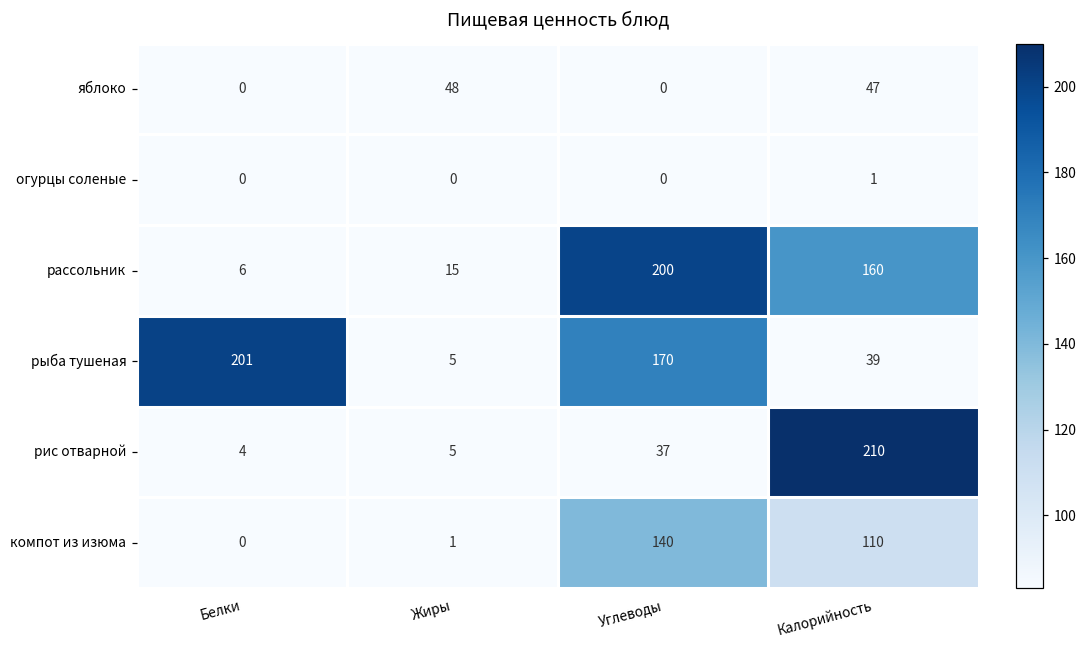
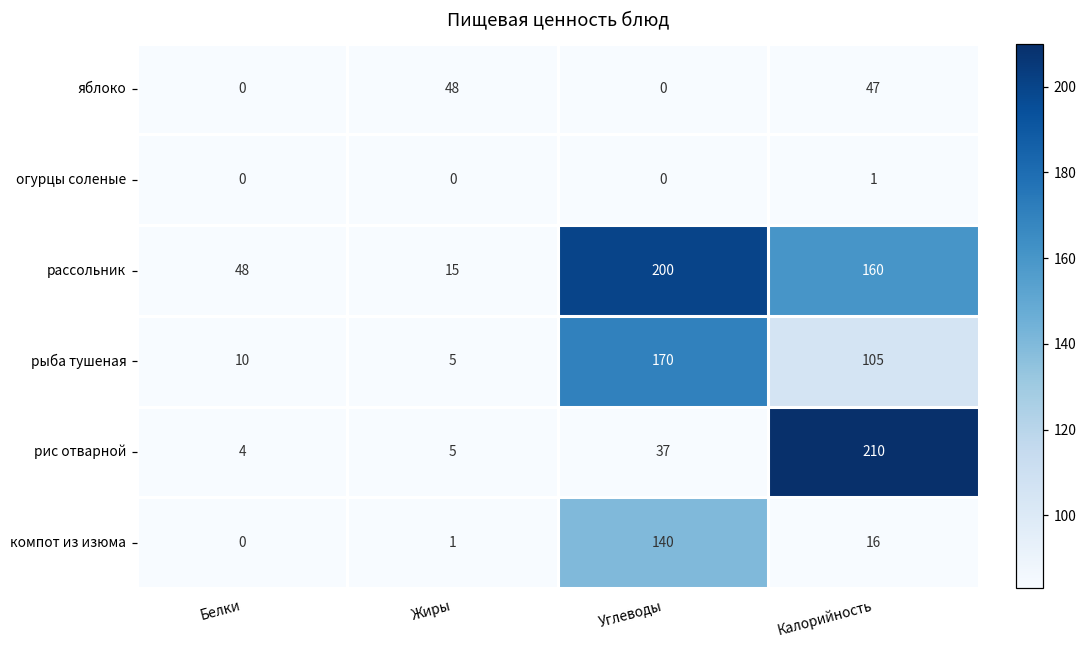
  {
    "яблоко": {
      "Белки": 0,
      "Жиры": 48,
      "Углеводы": 0,
      "Калорийность": 47
    },
    "огурцы соленые": {
      "Белки": 0,
      "Жиры": 0,
      "Углеводы": 0,
      "Калорийность": 1
    },
    "рассольник": {
-     "Белки": 6,
+     "Белки": 48,
      "Жиры": 15,
      "Углеводы": 200,
      "Калорийность": 160
    },
    "рыба тушеная": {
-     "Белки": 201,
+     "Белки": 10,
      "Жиры": 5,
      "Углеводы": 170,
-     "Калорийность": 39
+     "Калорийность": 105
    },
    "рис отварной": {
      "Белки": 4,
      "Жиры": 5,
      "Углеводы": 37,
      "Калорийность": 210
    },
    "компот из изюма": {
      "Белки": 0,
      "Жиры": 1,
      "Углеводы": 140,
-     "Калорийность": 110
+     "Калорийность": 16
    }
  }
